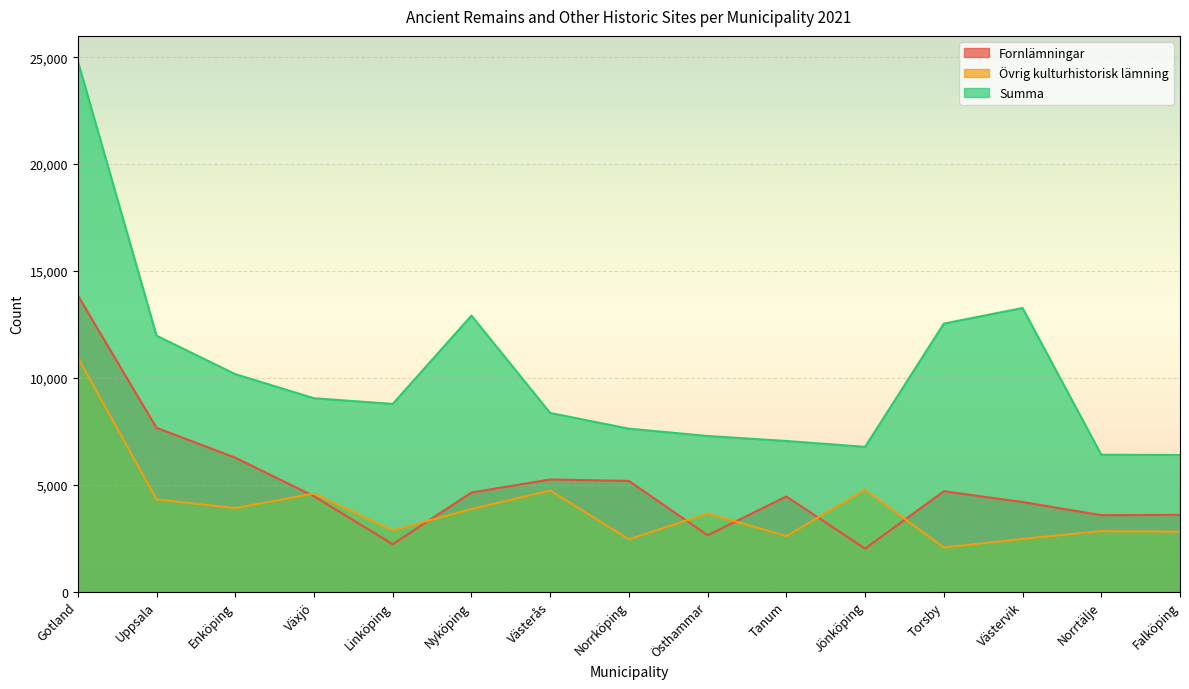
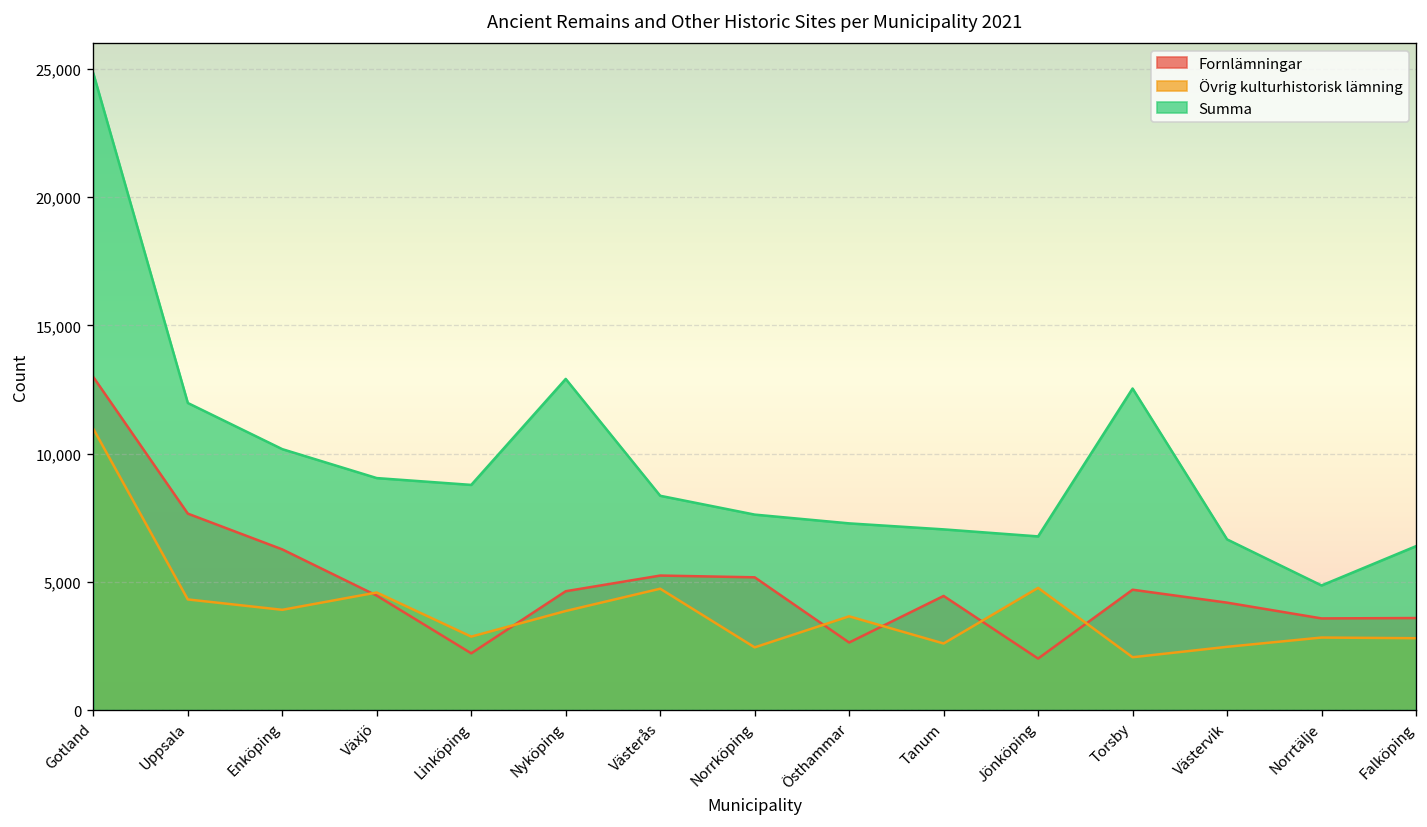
  {
    "Fornlämningar": {
-     "Gotland": "13,900",
+     "Gotland": "13,000",
      "Uppsala": "7,700",
      "Enköping": "6,300",
      "Växjö": "4,500",
      "Linköping": "2,200",
      "Nyköping": "4,600",
      "Västerås": "5,200",
      "Norrköping": "5,200",
      "Östhammar": "2,600",
      "Tanum": "4,500",
      "Jönköping": "2,000",
      "Torsby": "4,700",
      "Västervik": "4,200",
      "Norrtälje": "3,600",
      "Falköping": "3,600"
    },
    "Övrig kulturhistorisk lämning": {
      "Gotland": "11,000",
      "Uppsala": "4,300",
      "Enköping": "3,900",
      "Växjö": "4,600",
      "Linköping": "2,900",
      "Nyköping": "3,900",
      "Västerås": "4,700",
      "Norrköping": "2,400",
      "Östhammar": "3,700",
      "Tanum": "2,600",
      "Jönköping": "4,800",
      "Torsby": "2,100",
      "Västervik": "2,500",
      "Norrtälje": "2,800",
      "Falköping": "2,800"
    },
    "Summa": {
      "Gotland": "24,800",
      "Uppsala": "12,000",
      "Enköping": "10,200",
      "Växjö": "9,000",
      "Linköping": "8,800",
      "Nyköping": "12,900",
      "Västerås": "8,400",
      "Norrköping": "7,600",
      "Östhammar": "7,300",
      "Tanum": "7,000",
      "Jönköping": "6,800",
      "Torsby": "12,500",
-     "Västervik": "13,300",
-     "Norrtälje": "6,400",
+     "Västervik": "6,700",
+     "Norrtälje": "4,900",
      "Falköping": "6,400"
    }
  }
